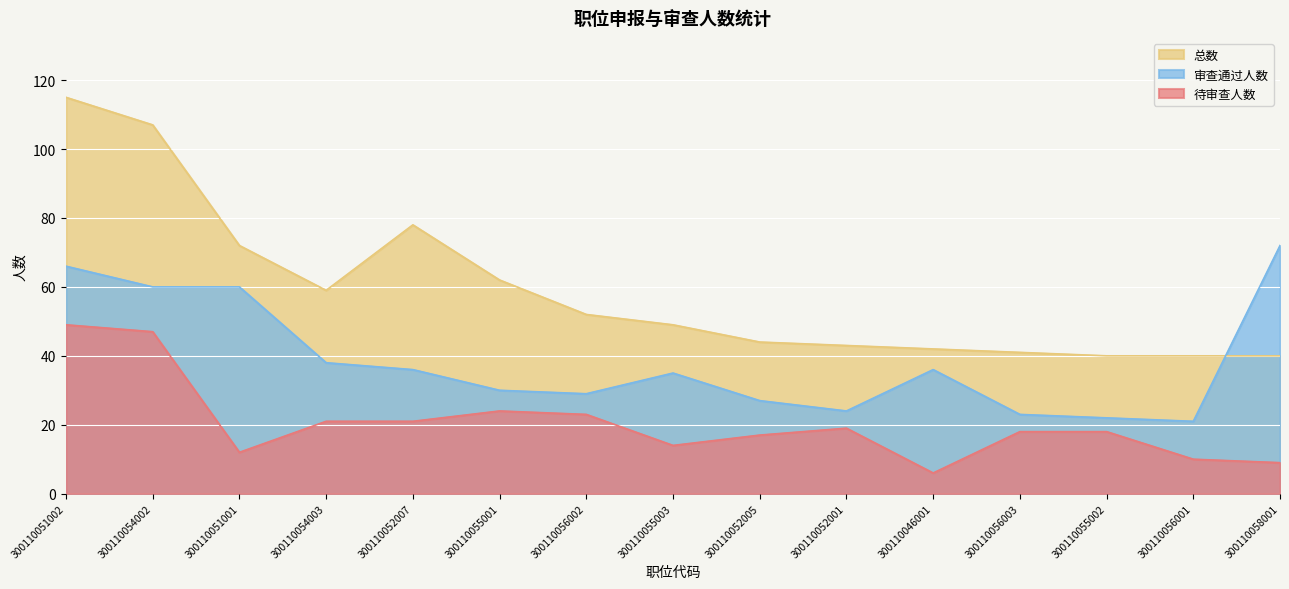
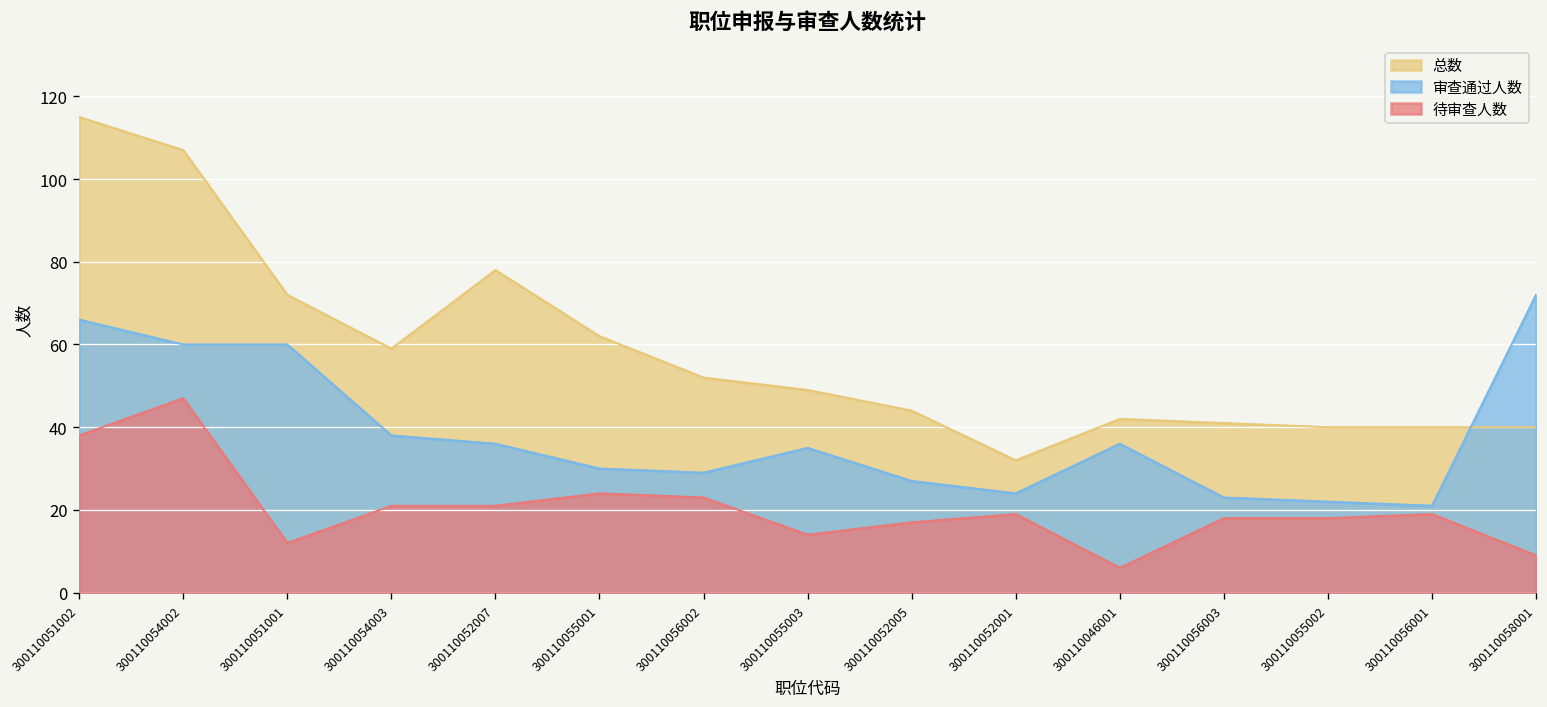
  {
    "总数": {
      "300110051002": 115,
      "300110054002": 107,
      "300110051001": 72,
      "300110054003": 59,
      "300110052007": 78,
      "300110055001": 62,
      "300110056002": 52,
      "300110055003": 49,
      "300110052005": 44,
-     "300110052001": 43,
+     "300110052001": 32,
      "300110046001": 42,
      "300110056003": 41,
      "300110055002": 40,
      "300110056001": 40,
      "300110058001": 40
    },
    "审查通过人数": {
      "300110051002": 66,
      "300110054002": 60,
      "300110051001": 60,
      "300110054003": 38,
      "300110052007": 36,
      "300110055001": 30,
      "300110056002": 29,
      "300110055003": 35,
      "300110052005": 27,
      "300110052001": 24,
      "300110046001": 36,
      "300110056003": 23,
      "300110055002": 22,
      "300110056001": 21,
      "300110058001": 72
    },
    "待审查人数": {
-     "300110051002": 49,
+     "300110051002": 38,
      "300110054002": 47,
      "300110051001": 12,
      "300110054003": 21,
      "300110052007": 21,
      "300110055001": 24,
      "300110056002": 23,
      "300110055003": 14,
      "300110052005": 17,
      "300110052001": 19,
      "300110046001": 6,
      "300110056003": 18,
      "300110055002": 18,
-     "300110056001": 10,
+     "300110056001": 19,
      "300110058001": 9
    }
  }
